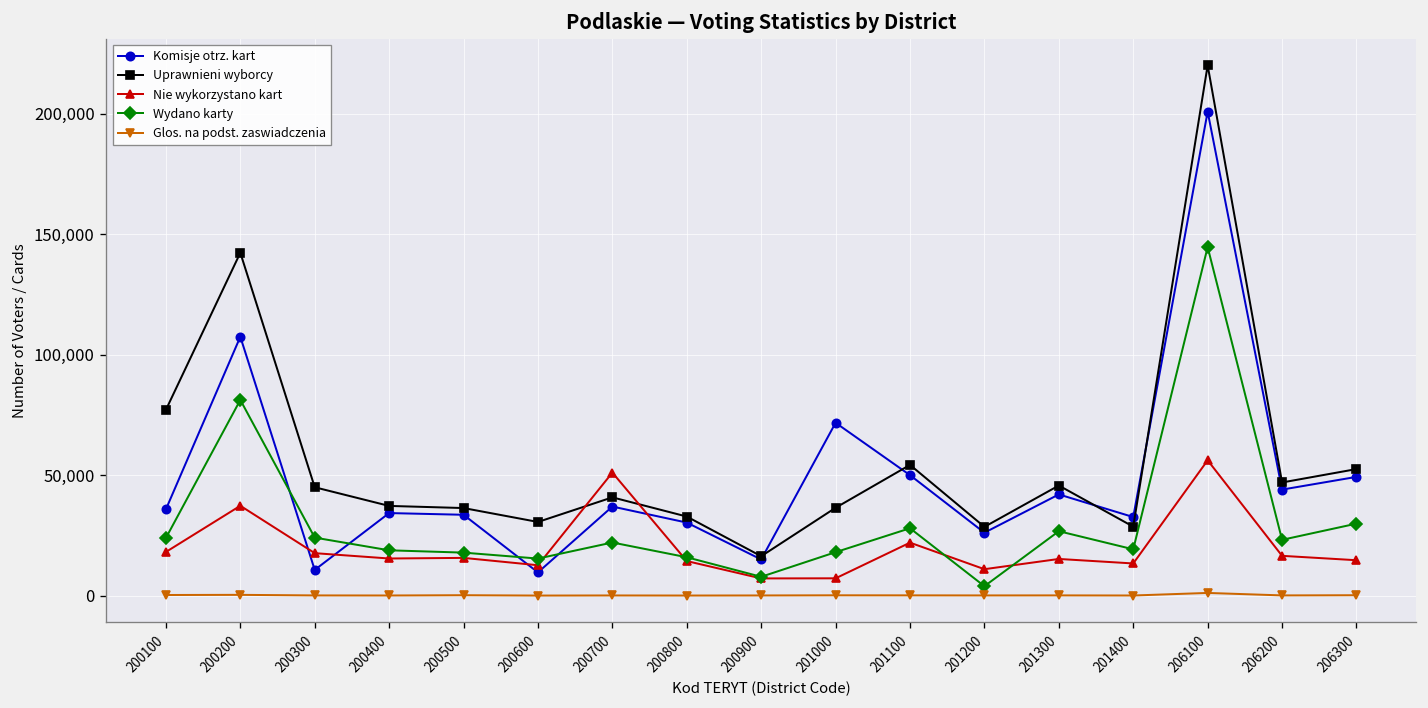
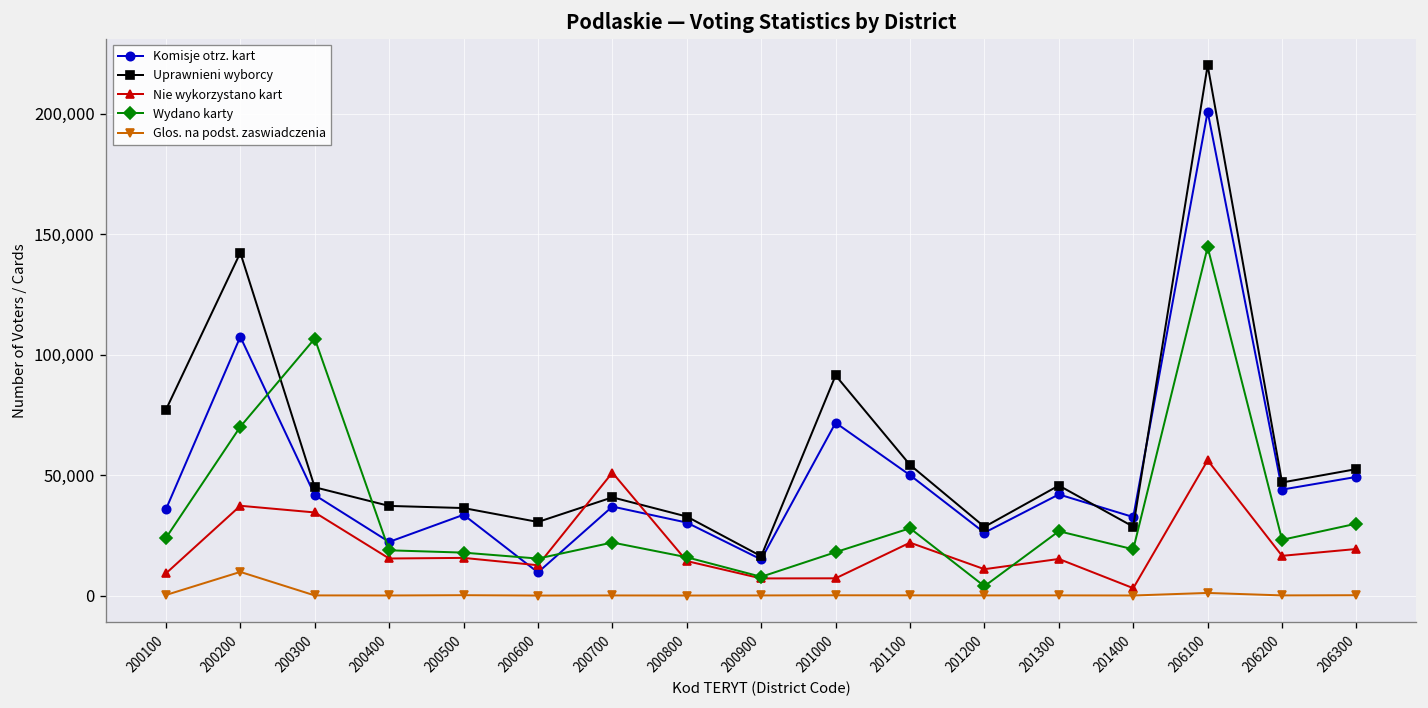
  {
    "Komisje otrz. kart": {
      "200100": "36,000",
      "200200": "107,000",
-     "200300": "11,000",
-     "200400": "34,000",
+     "200300": "42,000",
+     "200400": "22,000",
      "200500": "34,000",
      "200600": "10,000",
      "200700": "37,000",
      "200800": "30,000",
      "200900": "15,000",
      "201000": "72,000",
      "201100": "50,000",
      "201200": "26,000",
      "201300": "42,000",
      "201400": "33,000",
      "206100": "201,000",
      "206200": "44,000",
      "206300": "49,000"
    },
    "Uprawnieni wyborcy": {
      "200100": "77,000",
      "200200": "142,000",
      "200300": "45,000",
      "200400": "37,000",
      "200500": "36,000",
      "200600": "31,000",
      "200700": "41,000",
      "200800": "33,000",
      "200900": "16,000",
-     "201000": "36,000",
+     "201000": "91,000",
      "201100": "54,000",
      "201200": "29,000",
      "201300": "46,000",
      "201400": "29,000",
      "206100": "220,000",
      "206200": "47,000",
      "206300": "53,000"
    },
    "Nie wykorzystano kart": {
-     "200100": "18,000",
+     "200100": "9,000",
      "200200": "37,000",
-     "200300": "18,000",
+     "200300": "35,000",
      "200400": "15,000",
      "200500": "16,000",
      "200600": "13,000",
      "200700": "51,000",
      "200800": "14,000",
      "201000": "7,000",
      "201100": "22,000",
      "201200": "11,000",
      "201300": "15,000",
-     "201400": "13,000",
+     "201400": "3,000",
      "206100": "56,000",
      "206200": "17,000",
-     "206300": "15,000"
+     "206300": "19,000"
    },
    "Wydano karty": {
      "200100": "24,000",
-     "200200": "81,000",
-     "200300": "24,000",
+     "200200": "70,000",
+     "200300": "107,000",
      "200400": "19,000",
      "200500": "18,000",
      "200600": "15,000",
      "200700": "22,000",
      "200800": "16,000",
      "201000": "18,000",
      "201100": "28,000",
      "201200": "4,000",
      "201300": "27,000",
      "201400": "19,000",
      "206100": "145,000",
      "206200": "23,000",
      "206300": "30,000"
    },
    "Glos. na podst. zaswiadczenia": {
      "200100": "0",
-     "200200": "0",
+     "200200": "10,000",
      "200300": "0",
      "200400": "0",
      "200500": "0",
      "200600": "0",
      "200700": "0",
      "200800": "0",
      "200900": "0",
      "201000": "0",
      "201100": "0",
      "201200": "0",
      "201300": "0",
      "201400": "0",
      "206100": "1,000",
      "206200": "0",
      "206300": "0"
    }
  }
